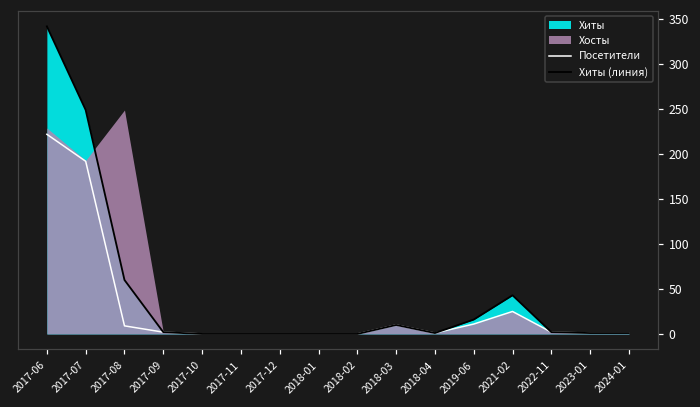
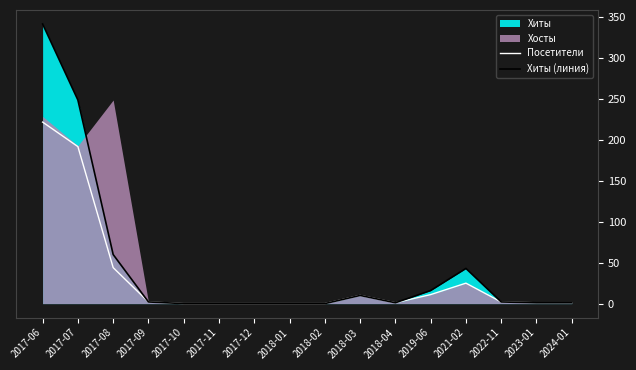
  {
    "Посетители": {
      "2017-06": 220,
-     "2017-08": 10
+     "2017-08": 40
    },
    "Хиты": {
      "2017-06": 340,
      "2017-07": 250,
      "2017-08": 60,
      "2019-06": 20,
      "2021-02": 40
    },
    "Хосты": {
      "2017-06": 230,
      "2017-08": 250
    }
  }
